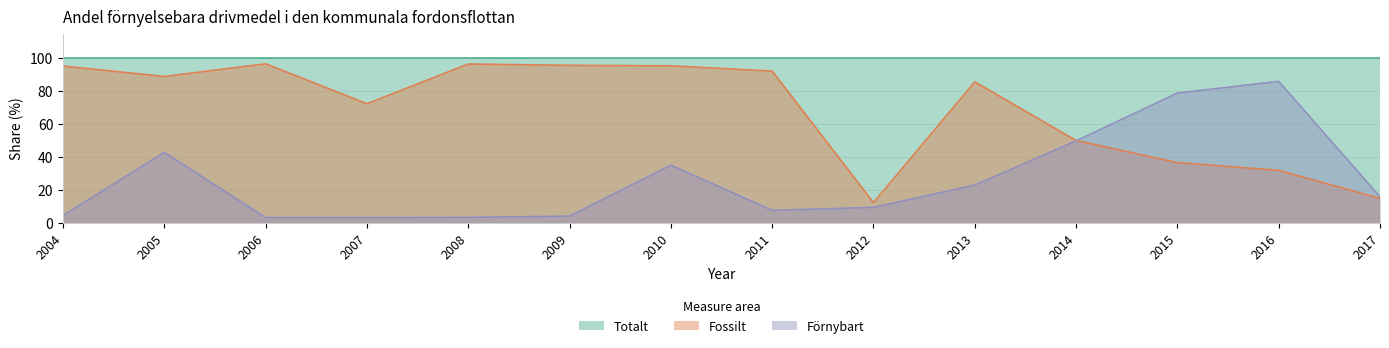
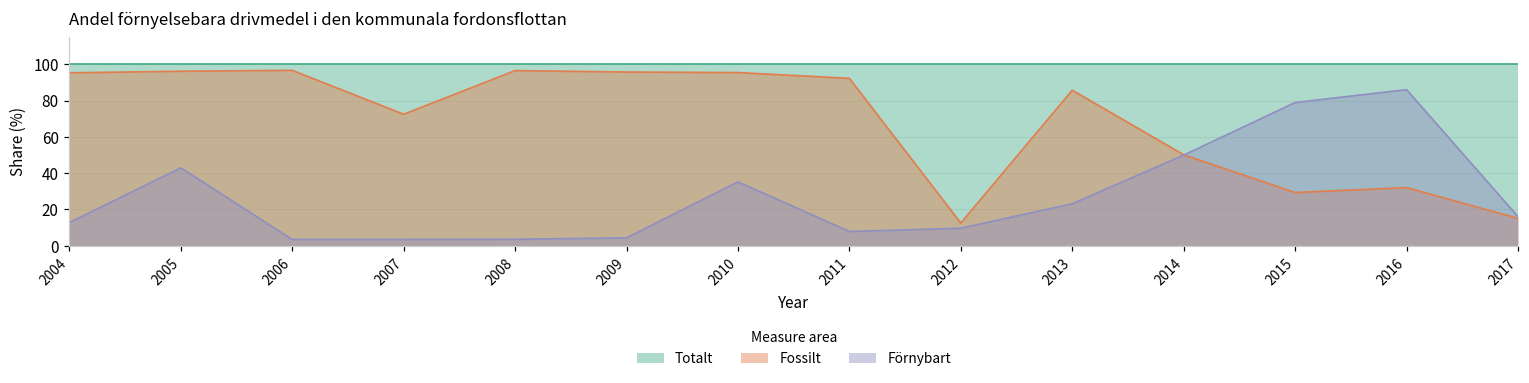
  {
    "Totalt": {
      "2004": 100,
      "2005": 100,
      "2006": 100,
      "2007": 100,
      "2008": 100,
      "2009": 100,
      "2010": 100,
      "2011": 100,
      "2012": 100,
      "2013": 100,
      "2014": 100,
      "2015": 100,
      "2016": 100,
      "2017": 100
    },
    "Fossilt": {
      "2004": 95,
-     "2005": 89,
+     "2005": 96,
      "2006": 97,
      "2007": 72,
      "2008": 97,
      "2009": 96,
      "2010": 95,
      "2011": 92,
      "2012": 12,
      "2013": 86,
-     "2015": 37,
+     "2015": 29,
      "2016": 32
    },
    "Förnybart": {
-     "2004": 5,
+     "2004": 13,
      "2005": 43,
      "2006": 3,
      "2007": 3,
      "2008": 3,
      "2009": 4,
      "2010": 35,
      "2011": 8,
      "2012": 10,
      "2013": 23,
      "2015": 79,
      "2016": 86
    }
  }
